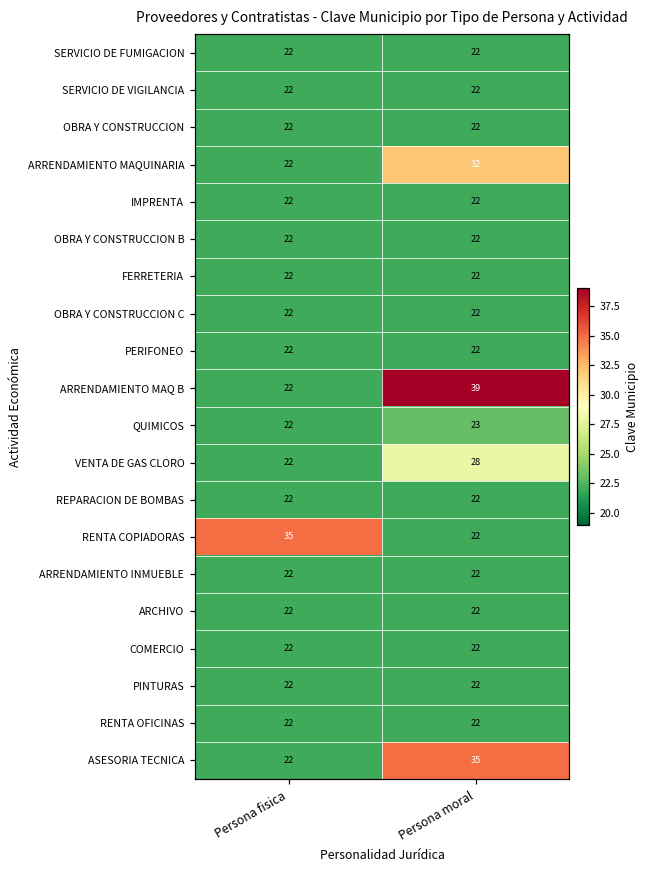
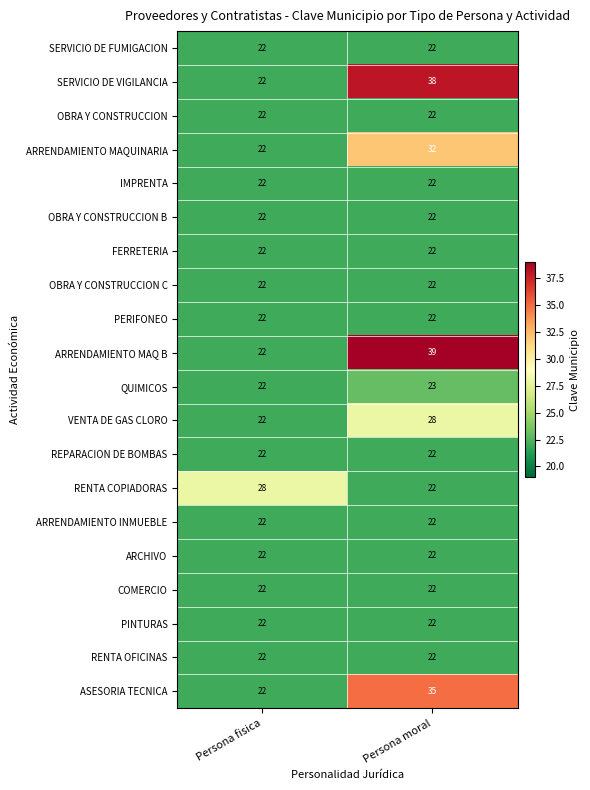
  {
    "SERVICIO DE FUMIGACION": {
      "Persona fisica": 22,
      "Persona moral": 22
    },
    "SERVICIO DE VIGILANCIA": {
      "Persona fisica": 22,
-     "Persona moral": 22
+     "Persona moral": 38
    },
    "OBRA Y CONSTRUCCION": {
      "Persona fisica": 22,
      "Persona moral": 22
    },
    "ARRENDAMIENTO MAQUINARIA": {
      "Persona fisica": 22,
      "Persona moral": 32
    },
    "IMPRENTA": {
      "Persona fisica": 22,
      "Persona moral": 22
    },
    "OBRA Y CONSTRUCCION B": {
      "Persona fisica": 22,
      "Persona moral": 22
    },
    "FERRETERIA": {
      "Persona fisica": 22,
      "Persona moral": 22
    },
    "OBRA Y CONSTRUCCION C": {
      "Persona fisica": 22,
      "Persona moral": 22
    },
    "PERIFONEO": {
      "Persona fisica": 22,
      "Persona moral": 22
    },
    "ARRENDAMIENTO MAQ B": {
      "Persona fisica": 22,
      "Persona moral": 39
    },
    "QUIMICOS": {
      "Persona fisica": 22,
      "Persona moral": 23
    },
    "VENTA DE GAS CLORO": {
      "Persona fisica": 22,
      "Persona moral": 28
    },
    "REPARACION DE BOMBAS": {
      "Persona fisica": 22,
      "Persona moral": 22
    },
    "RENTA COPIADORAS": {
-     "Persona fisica": 35,
+     "Persona fisica": 28,
      "Persona moral": 22
    },
    "ARRENDAMIENTO INMUEBLE": {
      "Persona fisica": 22,
      "Persona moral": 22
    },
    "ARCHIVO": {
      "Persona fisica": 22,
      "Persona moral": 22
    },
    "COMERCIO": {
      "Persona fisica": 22,
      "Persona moral": 22
    },
    "PINTURAS": {
      "Persona fisica": 22,
      "Persona moral": 22
    },
    "RENTA OFICINAS": {
      "Persona fisica": 22,
      "Persona moral": 22
    },
    "ASESORIA TECNICA": {
      "Persona fisica": 22,
      "Persona moral": 35
    }
  }
